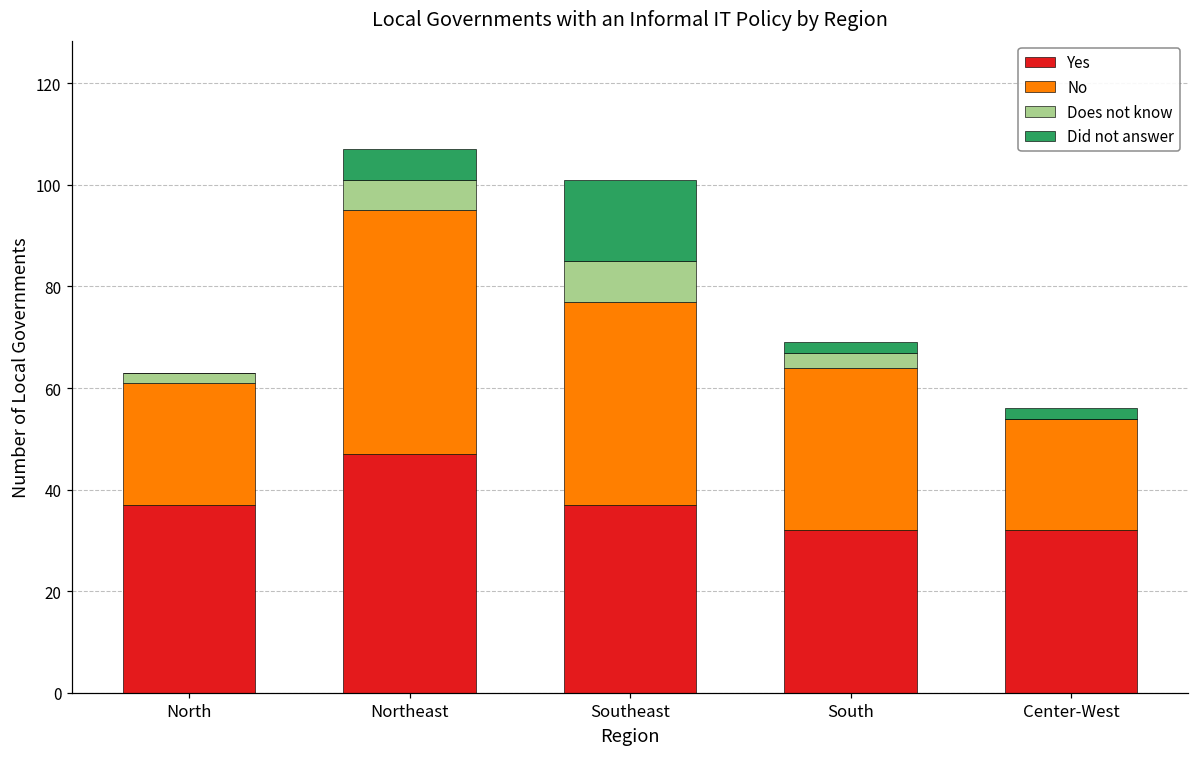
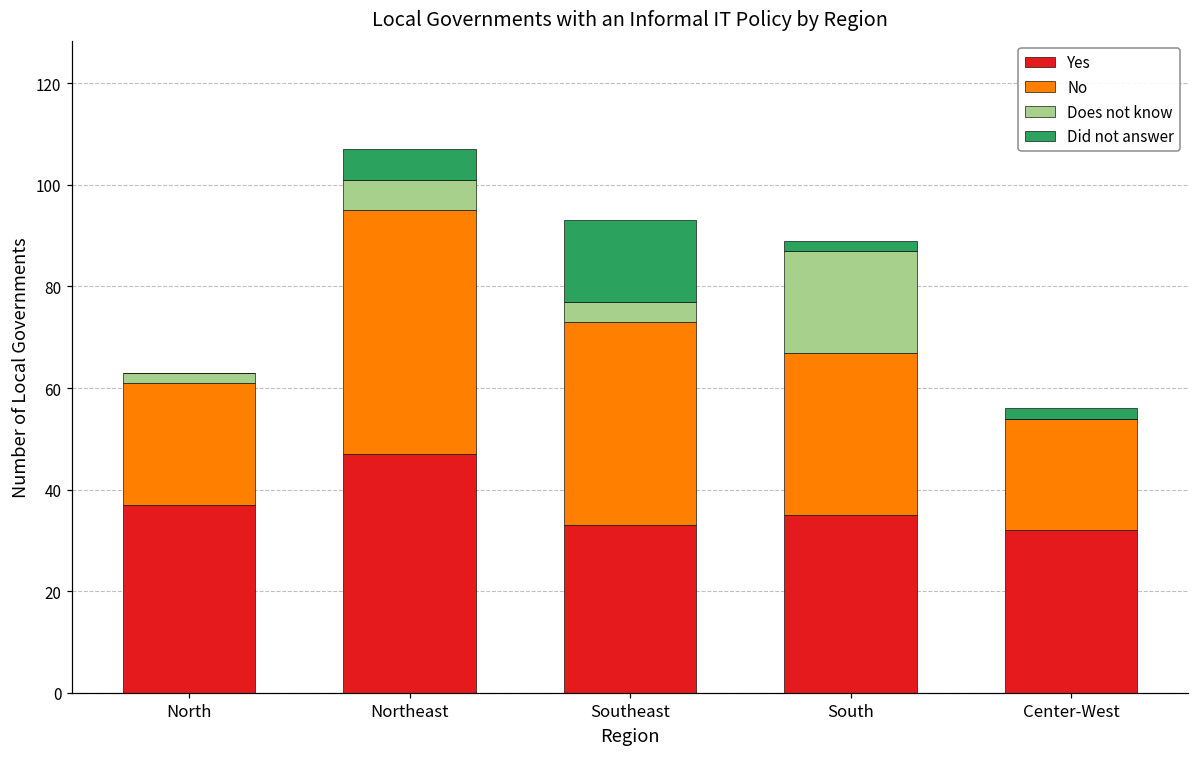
  {
    "Yes": {
      "North": 37,
      "Northeast": 47,
-     "Southeast": 37,
-     "South": 32,
+     "Southeast": 33,
+     "South": 35,
      "Center-West": 32
    },
    "No": {
      "North": 24,
      "Northeast": 48,
      "Southeast": 40,
      "South": 32,
      "Center-West": 22
    },
    "Does not know": {
      "North": 2,
      "Northeast": 6,
-     "Southeast": 8,
-     "South": 3,
+     "Southeast": 4,
+     "South": 20,
      "Center-West": 0
    },
    "Did not answer": {
      "North": 0,
      "Northeast": 6,
      "Southeast": 16,
      "South": 2,
      "Center-West": 2
    }
  }
